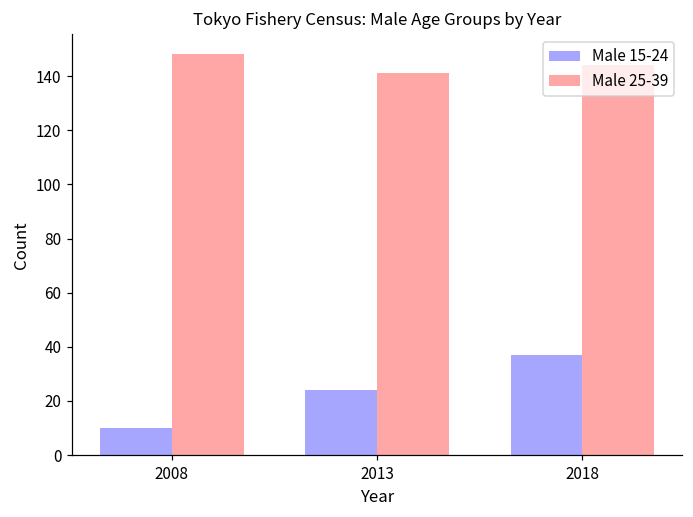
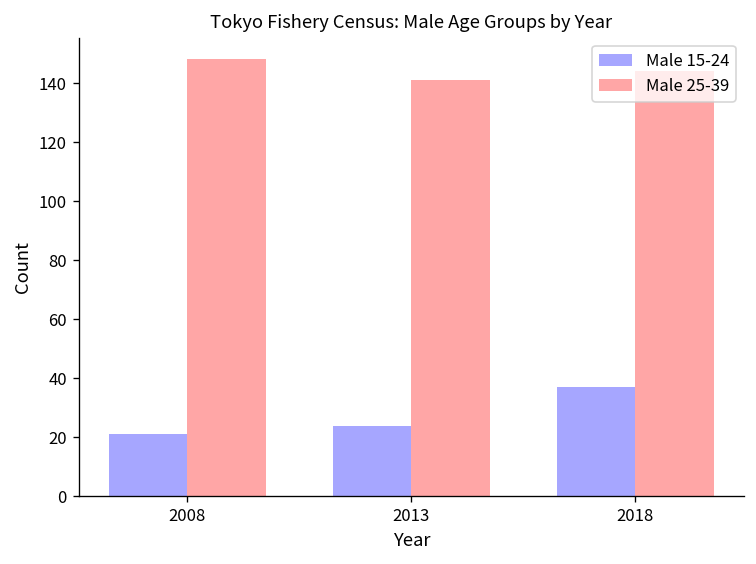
  {
    "Male 15-24": {
-     "2008": 10,
+     "2008": 21,
      "2013": 24,
      "2018": 37
    },
    "Male 25-39": {
      "2008": 148,
      "2013": 141
    }
  }
